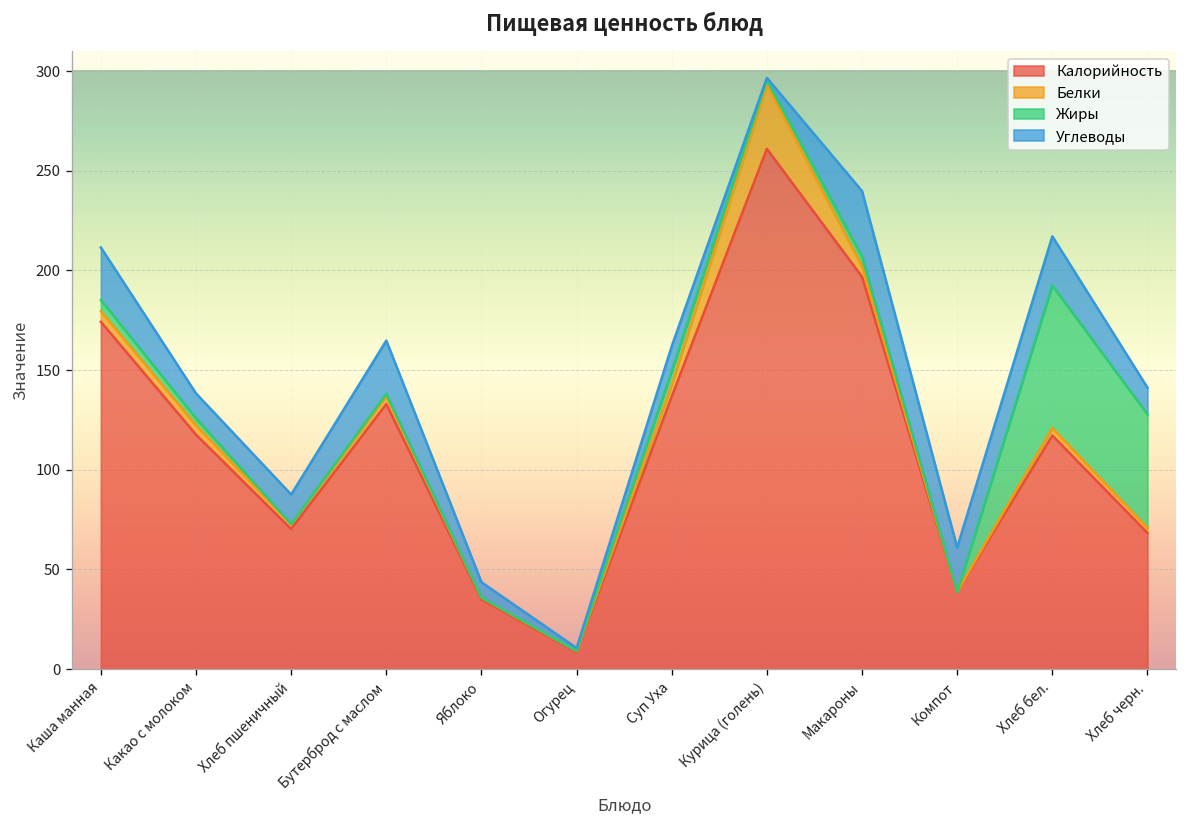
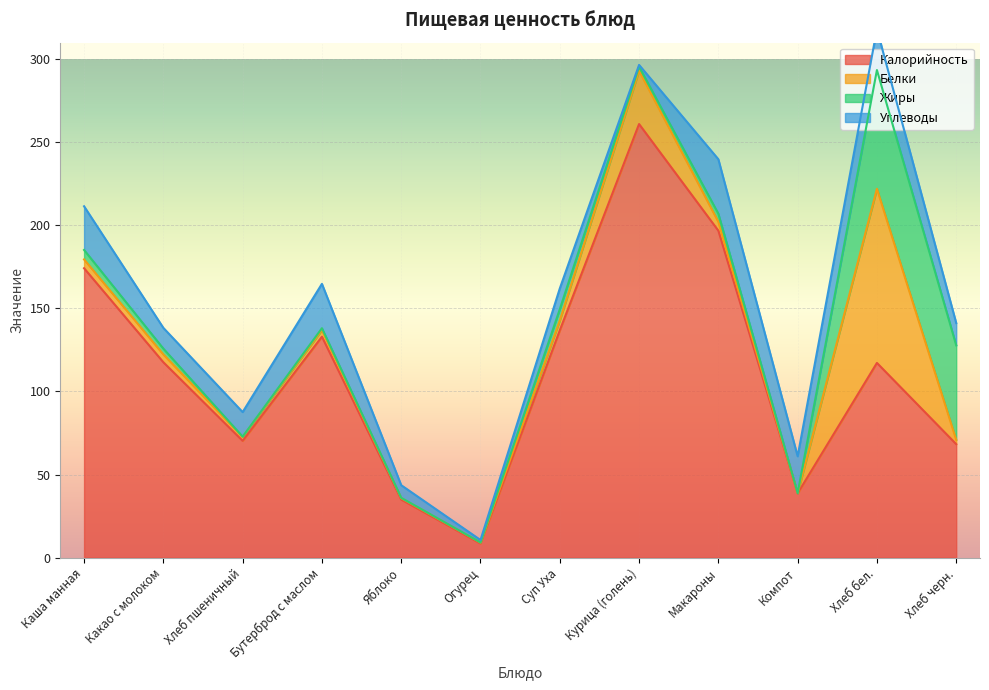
  {
    "Калорийность": {
      "Каша манная": 174,
      "Какао с молоком": 118,
      "Хлеб пшеничный": 70,
      "Бутерброд с маслом": 133,
      "Суп Уха": 137,
      "Курица (голень)": 261,
      "Макароны": 197,
      "Хлеб бел.": 117,
      "Хлеб черн.": 68
    },
    "Белки": {
      "Каша манная": 5,
      "Какао с молоком": 5,
      "Суп Уха": 6,
      "Курица (голень)": 32,
      "Макароны": 5,
-     "Хлеб бел.": 4,
+     "Хлеб бел.": 105,
      "Хлеб черн.": 3
    },
    "Жиры": {
      "Каша манная": 6,
      "Какао с молоком": 4,
      "Суп Уха": 7,
      "Макароны": 5,
      "Хлеб черн.": 57
    },
    "Углеводы": {
      "Каша манная": 26,
      "Какао с молоком": 13,
      "Хлеб пшеничный": 15,
      "Бутерброд с маслом": 27,
      "Яблоко": 8,
      "Суп Уха": 13,
      "Макароны": 33,
      "Компот": 22,
      "Хлеб черн.": 13
    }
  }
